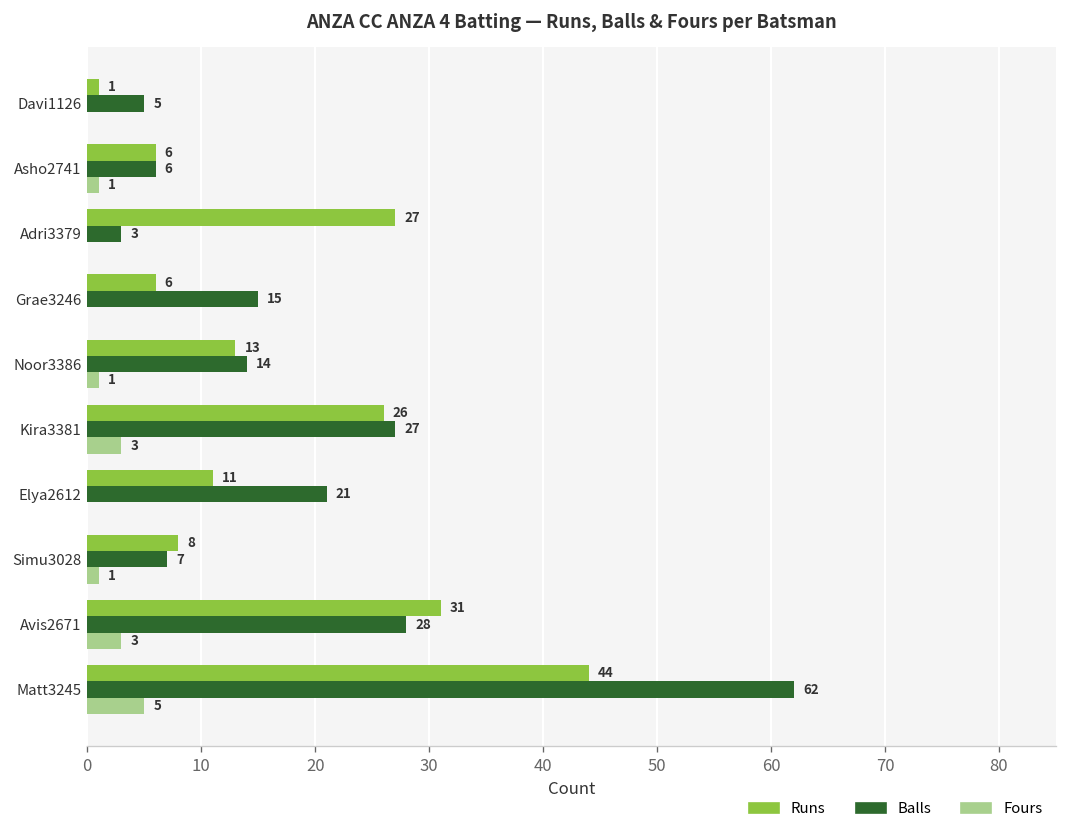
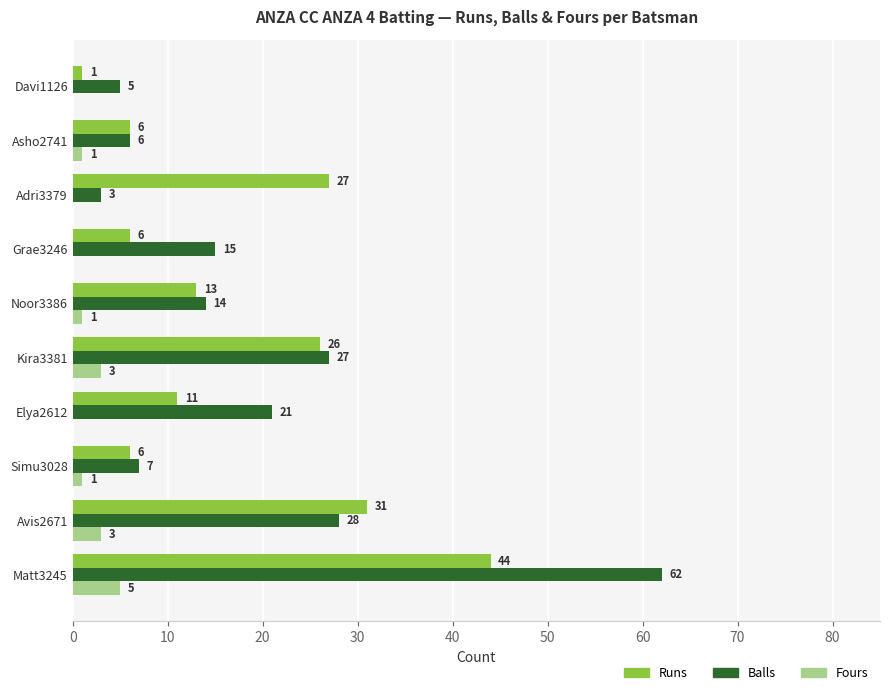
  {
    "Runs": {
      "Davi1126": 1,
      "Asho2741": 6,
      "Adri3379": 27,
      "Grae3246": 6,
      "Noor3386": 13,
      "Kira3381": 26,
      "Elya2612": 11,
-     "Simu3028": 8,
+     "Simu3028": 6,
      "Avis2671": 31,
      "Matt3245": 44
    },
    "Balls": {
      "Davi1126": 5,
      "Asho2741": 6,
      "Adri3379": 3,
      "Grae3246": 15,
      "Noor3386": 14,
      "Kira3381": 27,
      "Elya2612": 21,
      "Simu3028": 7,
      "Avis2671": 28,
      "Matt3245": 62
    },
    "Fours": {
      "Asho2741": 1,
      "Noor3386": 1,
      "Kira3381": 3,
      "Simu3028": 1,
      "Avis2671": 3,
      "Matt3245": 5
    }
  }
